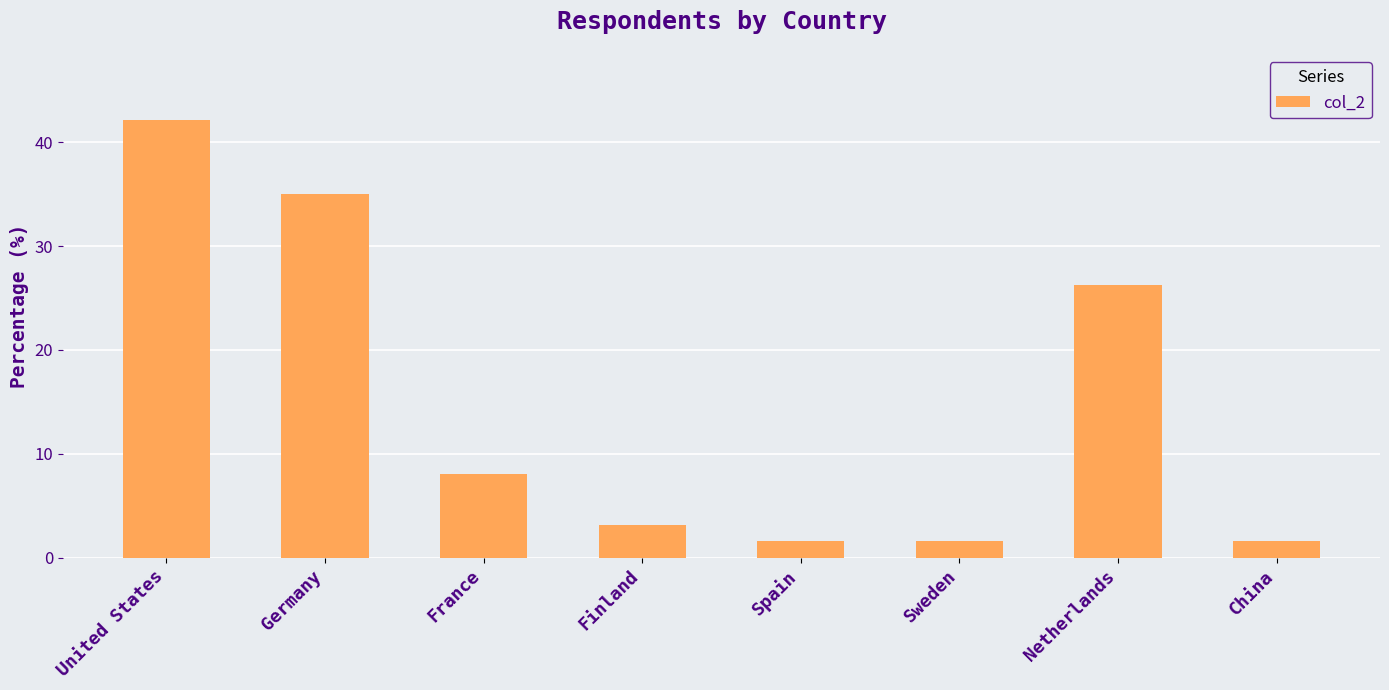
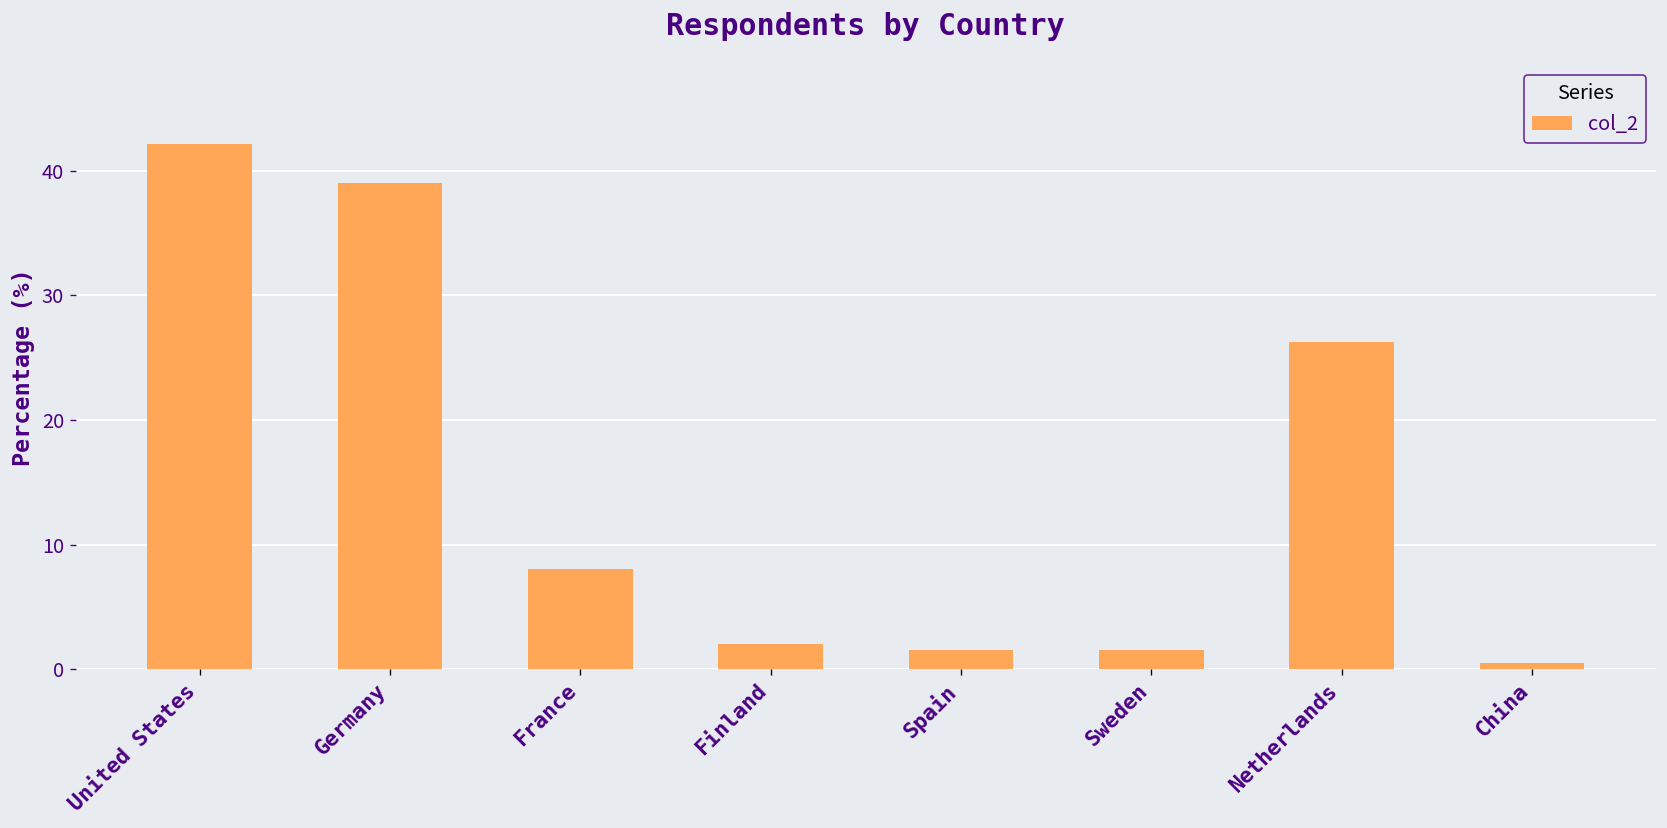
  {
    "United States": 42.2,
-   "Germany": 35.0,
+   "Germany": 39.1,
    "France": 8.0,
-   "Finland": 3.1,
+   "Finland": 2.0,
    "Spain": 1.6,
    "Sweden": 1.6,
    "Netherlands": 26.3,
-   "China": 1.6
+   "China": 0.5
  }
